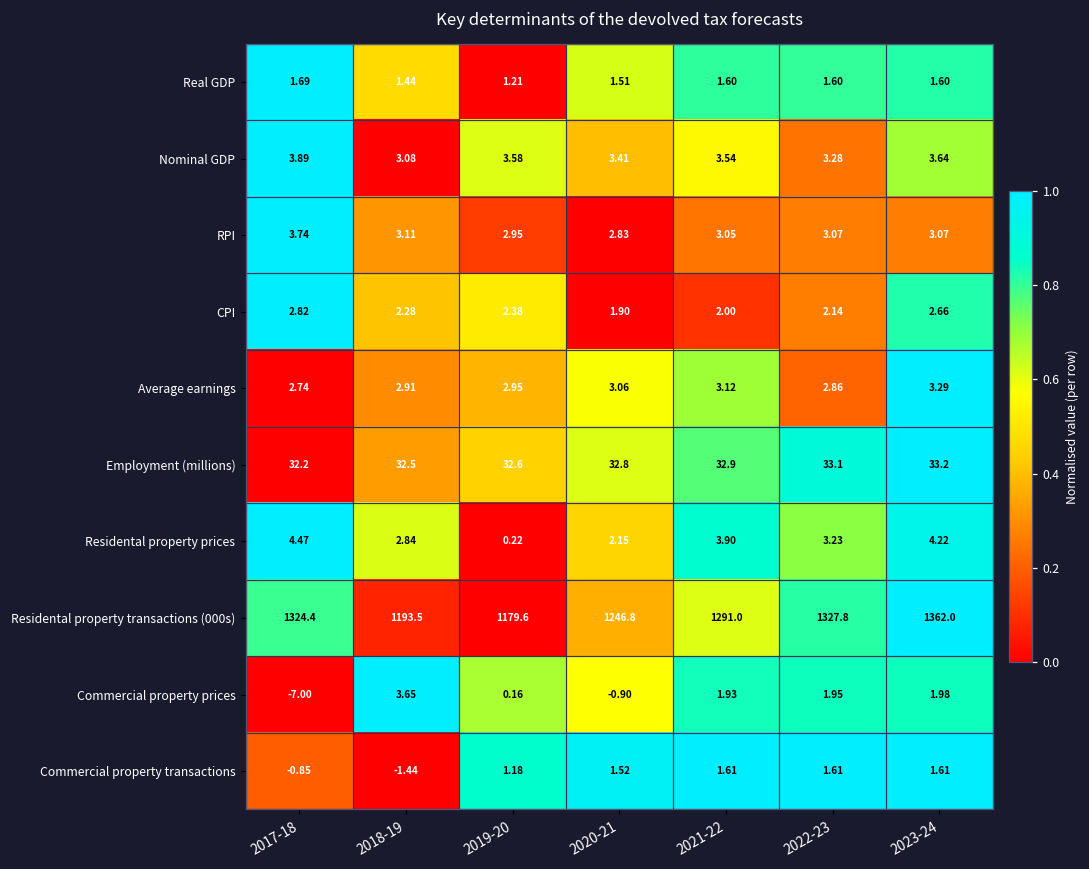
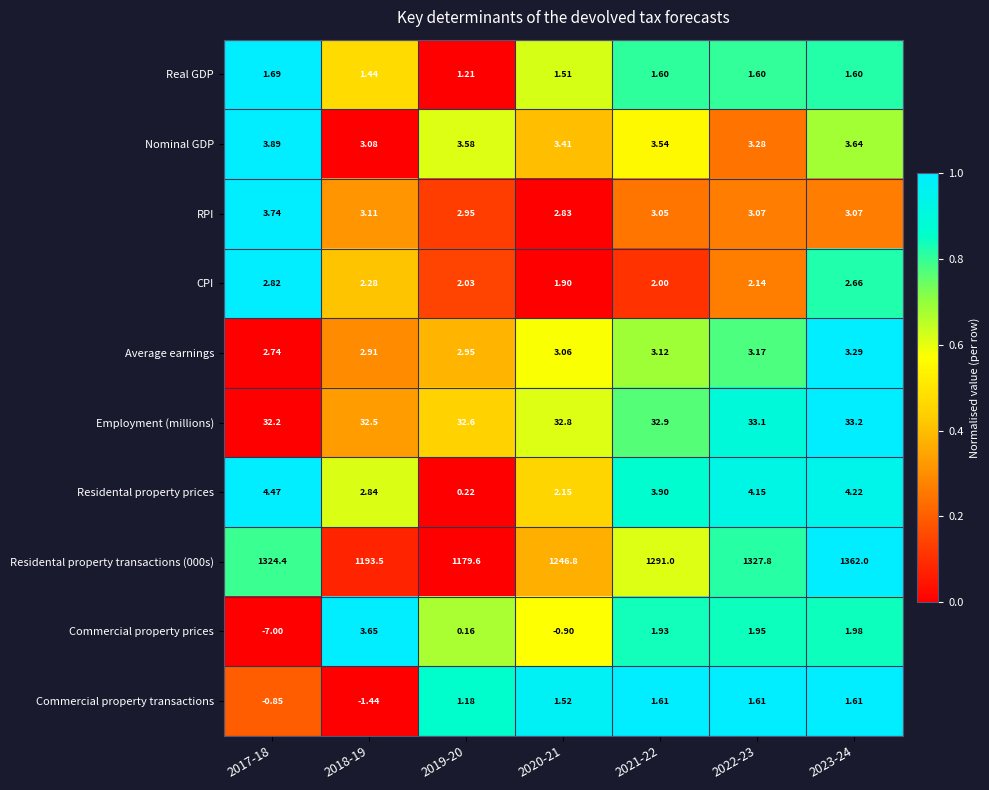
  {
    "Real GDP": {
      "2017-18": 1.69,
      "2018-19": 1.44,
      "2019-20": 1.21,
      "2020-21": 1.51,
      "2021-22": 1.60,
      "2022-23": 1.60,
      "2023-24": 1.60
    },
    "Nominal GDP": {
      "2017-18": 3.89,
      "2018-19": 3.08,
      "2019-20": 3.58,
      "2020-21": 3.41,
      "2021-22": 3.54,
      "2022-23": 3.28,
      "2023-24": 3.64
    },
    "RPI": {
      "2017-18": 3.74,
      "2018-19": 3.11,
      "2019-20": 2.95,
      "2020-21": 2.83,
      "2021-22": 3.05,
      "2022-23": 3.07,
      "2023-24": 3.07
    },
    "CPI": {
      "2017-18": 2.82,
      "2018-19": 2.28,
-     "2019-20": 2.38,
+     "2019-20": 2.03,
      "2020-21": 1.90,
      "2021-22": 2.00,
      "2022-23": 2.14,
      "2023-24": 2.66
    },
    "Average earnings": {
      "2017-18": 2.74,
      "2018-19": 2.91,
      "2019-20": 2.95,
      "2020-21": 3.06,
      "2021-22": 3.12,
-     "2022-23": 2.86,
+     "2022-23": 3.17,
      "2023-24": 3.29
    },
    "Employment (millions)": {
      "2017-18": 32.2,
      "2018-19": 32.5,
      "2019-20": 32.6,
      "2020-21": 32.8,
      "2021-22": 32.9,
      "2022-23": 33.1,
      "2023-24": 33.2
    },
    "Residental property prices": {
      "2017-18": 4.47,
      "2018-19": 2.84,
      "2019-20": 0.22,
      "2020-21": 2.15,
      "2021-22": 3.90,
-     "2022-23": 3.23,
+     "2022-23": 4.15,
      "2023-24": 4.22
    },
    "Residental property transactions (000s)": {
      "2017-18": 1324.4,
      "2018-19": 1193.5,
      "2019-20": 1179.6,
      "2020-21": 1246.8,
      "2021-22": 1291.0,
      "2022-23": 1327.8,
      "2023-24": 1362.0
    },
    "Commercial property prices": {
      "2017-18": -7.00,
      "2018-19": 3.65,
      "2019-20": 0.16,
      "2020-21": -0.90,
      "2021-22": 1.93,
      "2022-23": 1.95,
      "2023-24": 1.98
    },
    "Commercial property transactions": {
      "2017-18": -0.85,
      "2018-19": -1.44,
      "2019-20": 1.18,
      "2020-21": 1.52,
      "2021-22": 1.61,
      "2022-23": 1.61,
      "2023-24": 1.61
    }
  }
